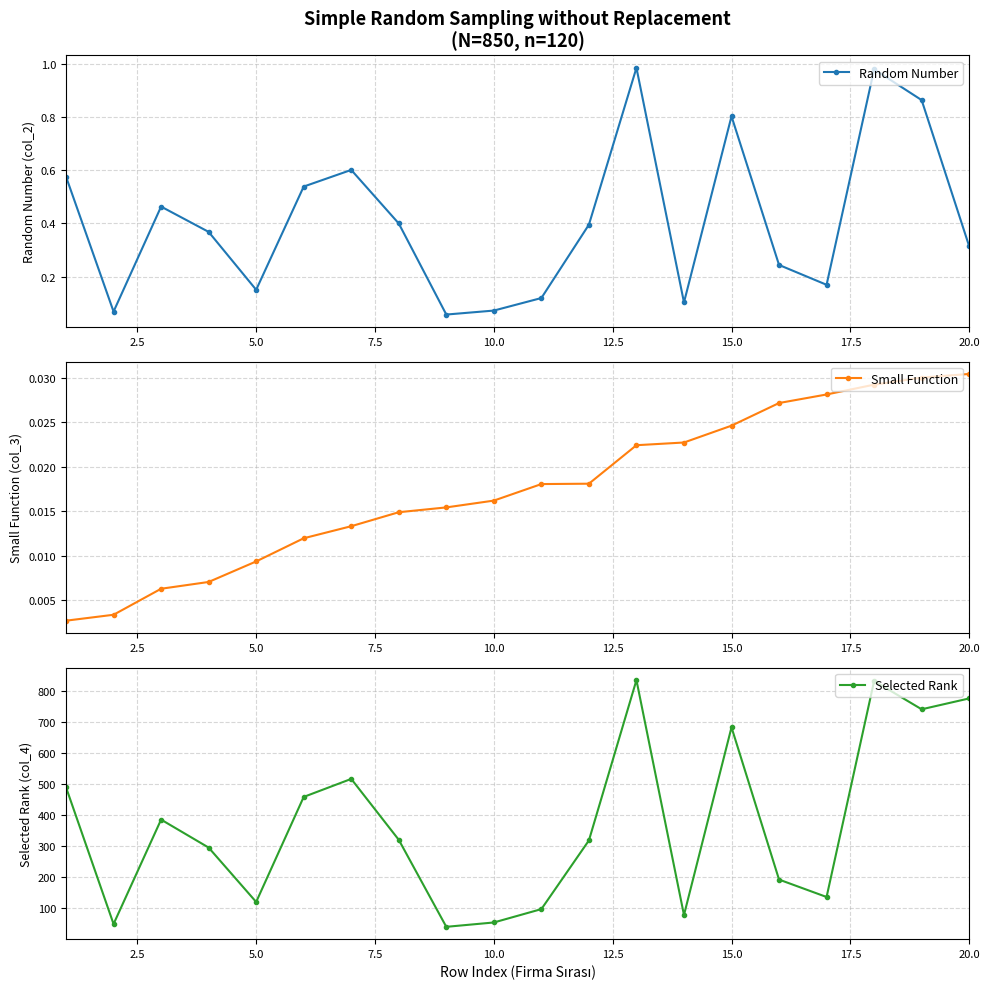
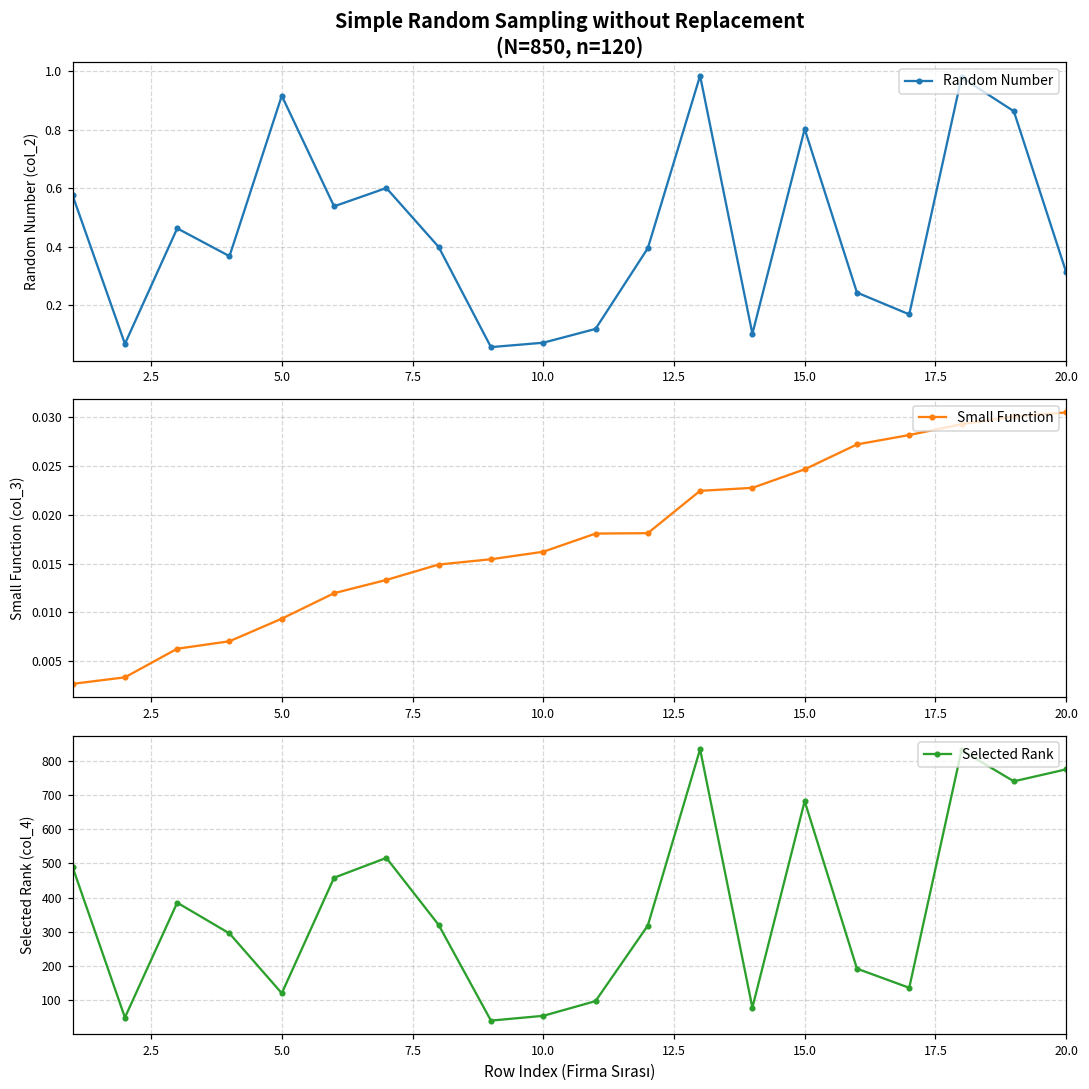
  {
    "Simple Random Sampling without Replacement (N=850, n=120)": {
-     "5.0": 0.15,
+     "5.0": 0.92,
      "10.0": 0.07,
      "15.0": 0.80,
      "20.0": 0.31
    }
  }
